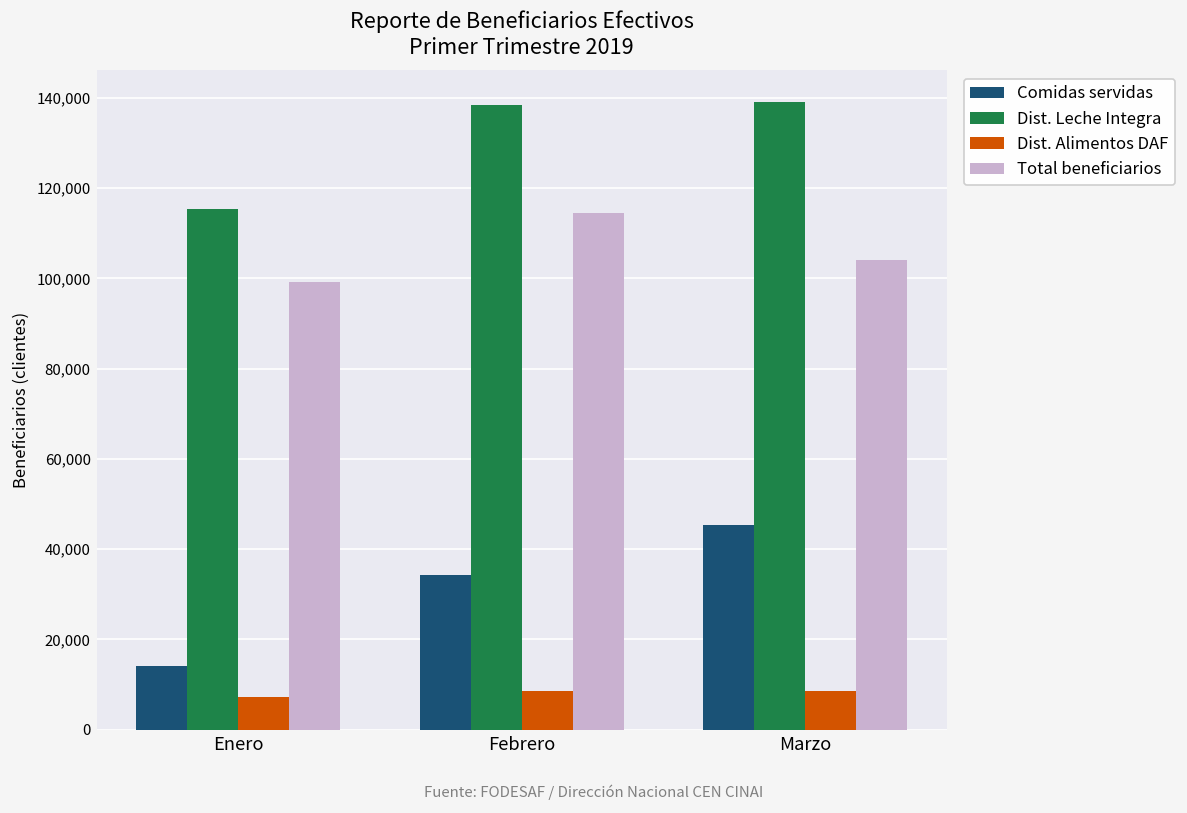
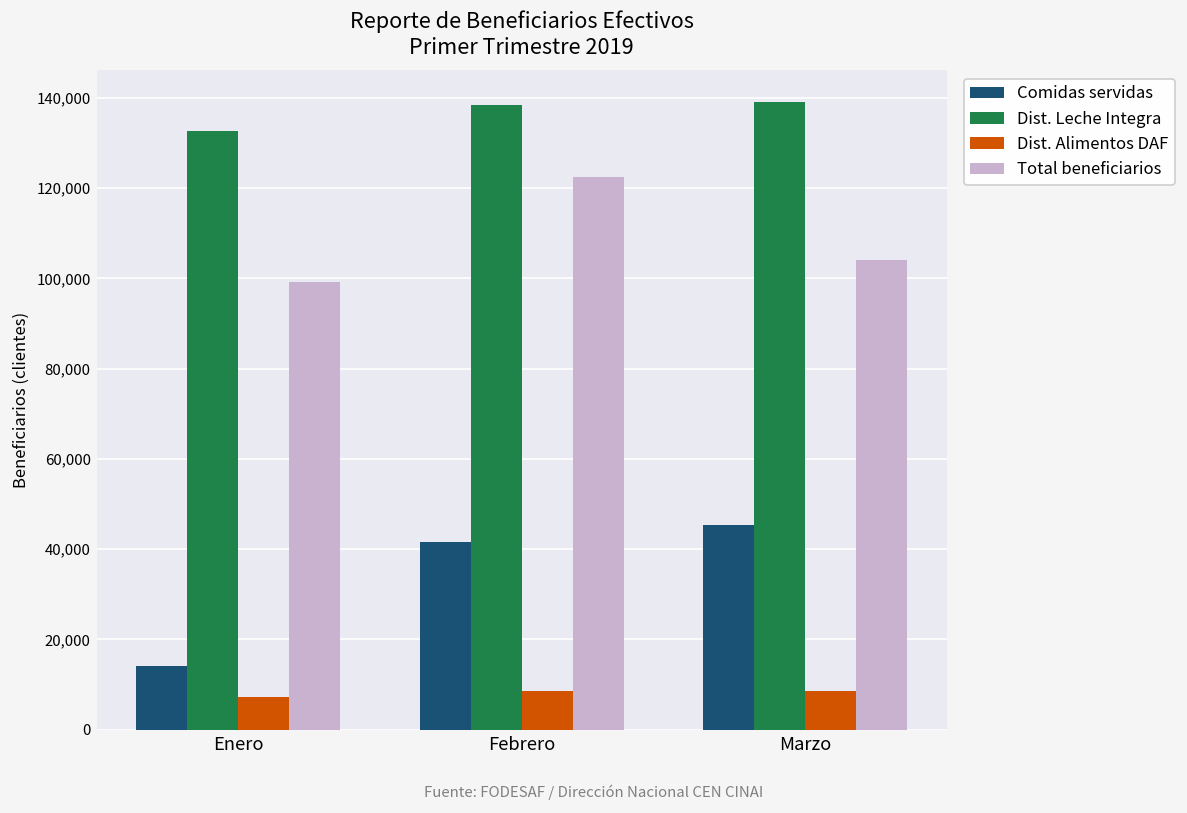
  {
    "Comidas servidas": {
      "Enero": "14,000",
-     "Febrero": "34,000",
+     "Febrero": "42,000",
      "Marzo": "45,000"
    },
    "Dist. Leche Integra": {
-     "Enero": "115,000",
+     "Enero": "133,000",
      "Febrero": "139,000",
      "Marzo": "139,000"
    },
    "Dist. Alimentos DAF": {
      "Enero": "7,000",
      "Febrero": "9,000",
      "Marzo": "9,000"
    },
    "Total beneficiarios": {
      "Enero": "99,000",
-     "Febrero": "114,000",
+     "Febrero": "122,000",
      "Marzo": "104,000"
    }
  }
